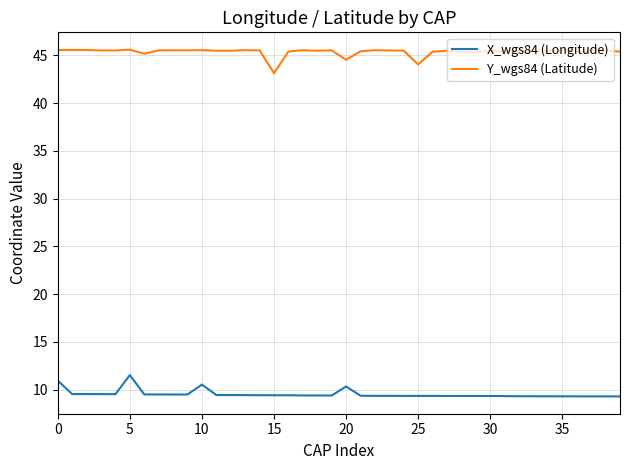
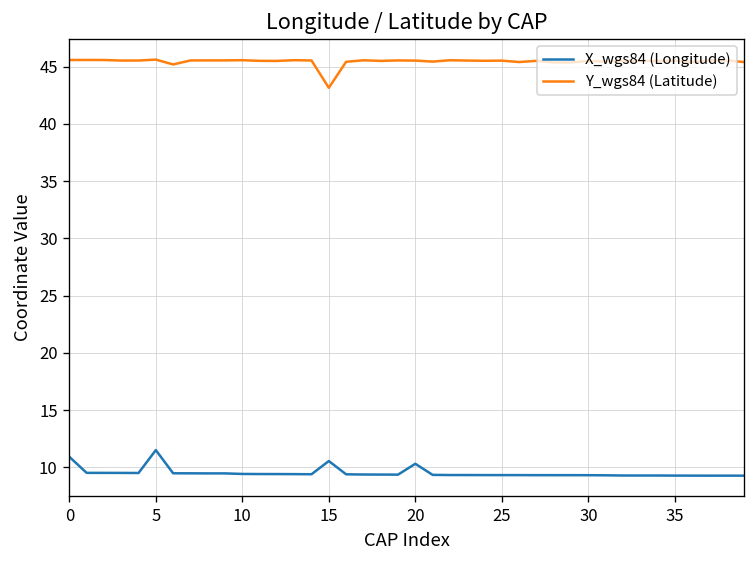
  {
    "X_wgs84 (Longitude)": {
      "0": 11,
      "5": 12,
-     "10": 11,
-     "15": 9,
+     "10": 9,
+     "15": 11,
      "20": 10,
      "25": 9,
      "30": 9,
      "35": 9
    },
    "Y_wgs84 (Latitude)": {
      "0": 46,
      "5": 46,
      "10": 46,
      "15": 43,
-     "20": 45,
-     "25": 44
+     "20": 46,
+     "25": 46
    }
  }
